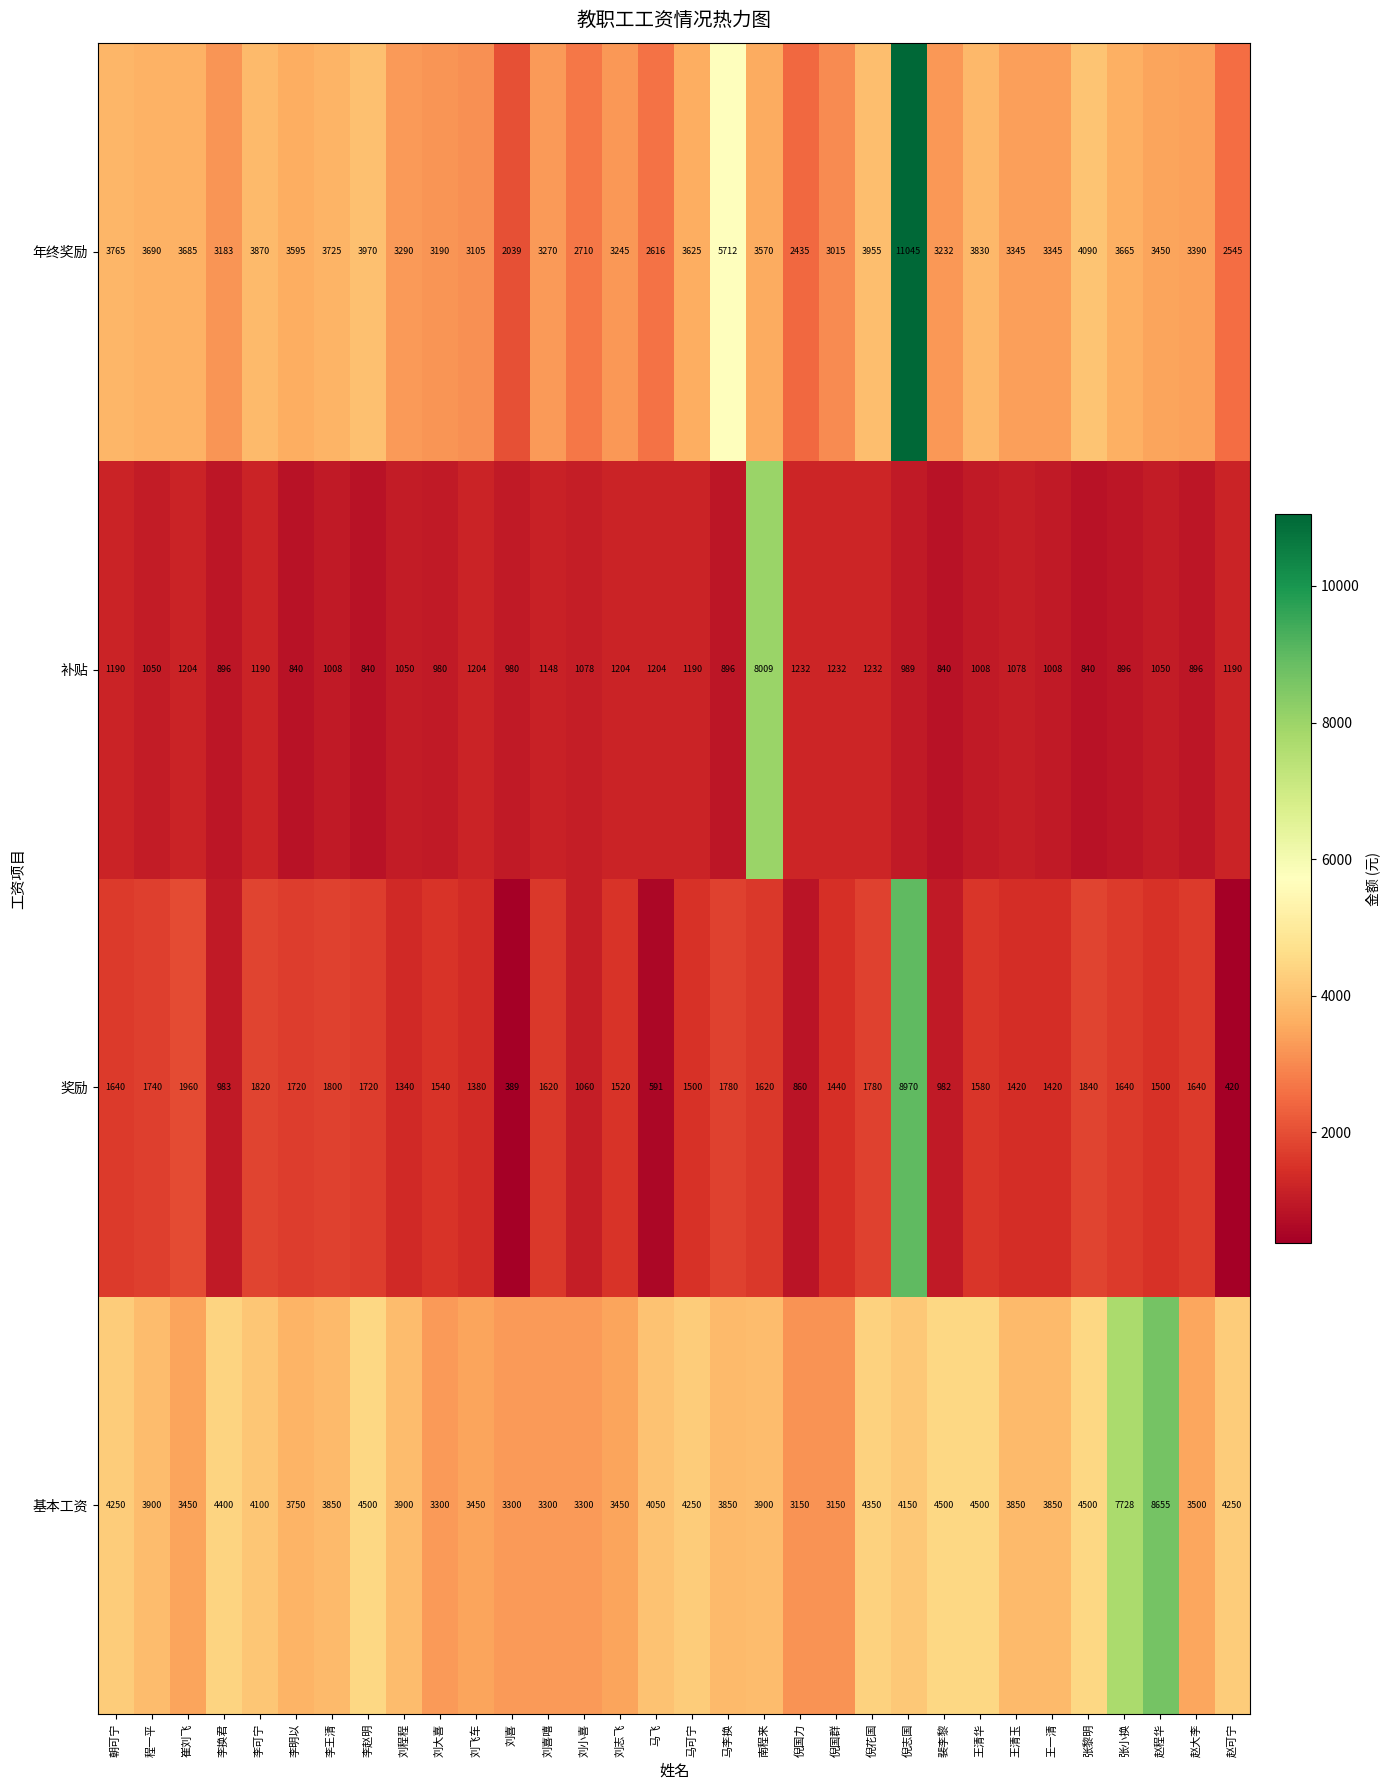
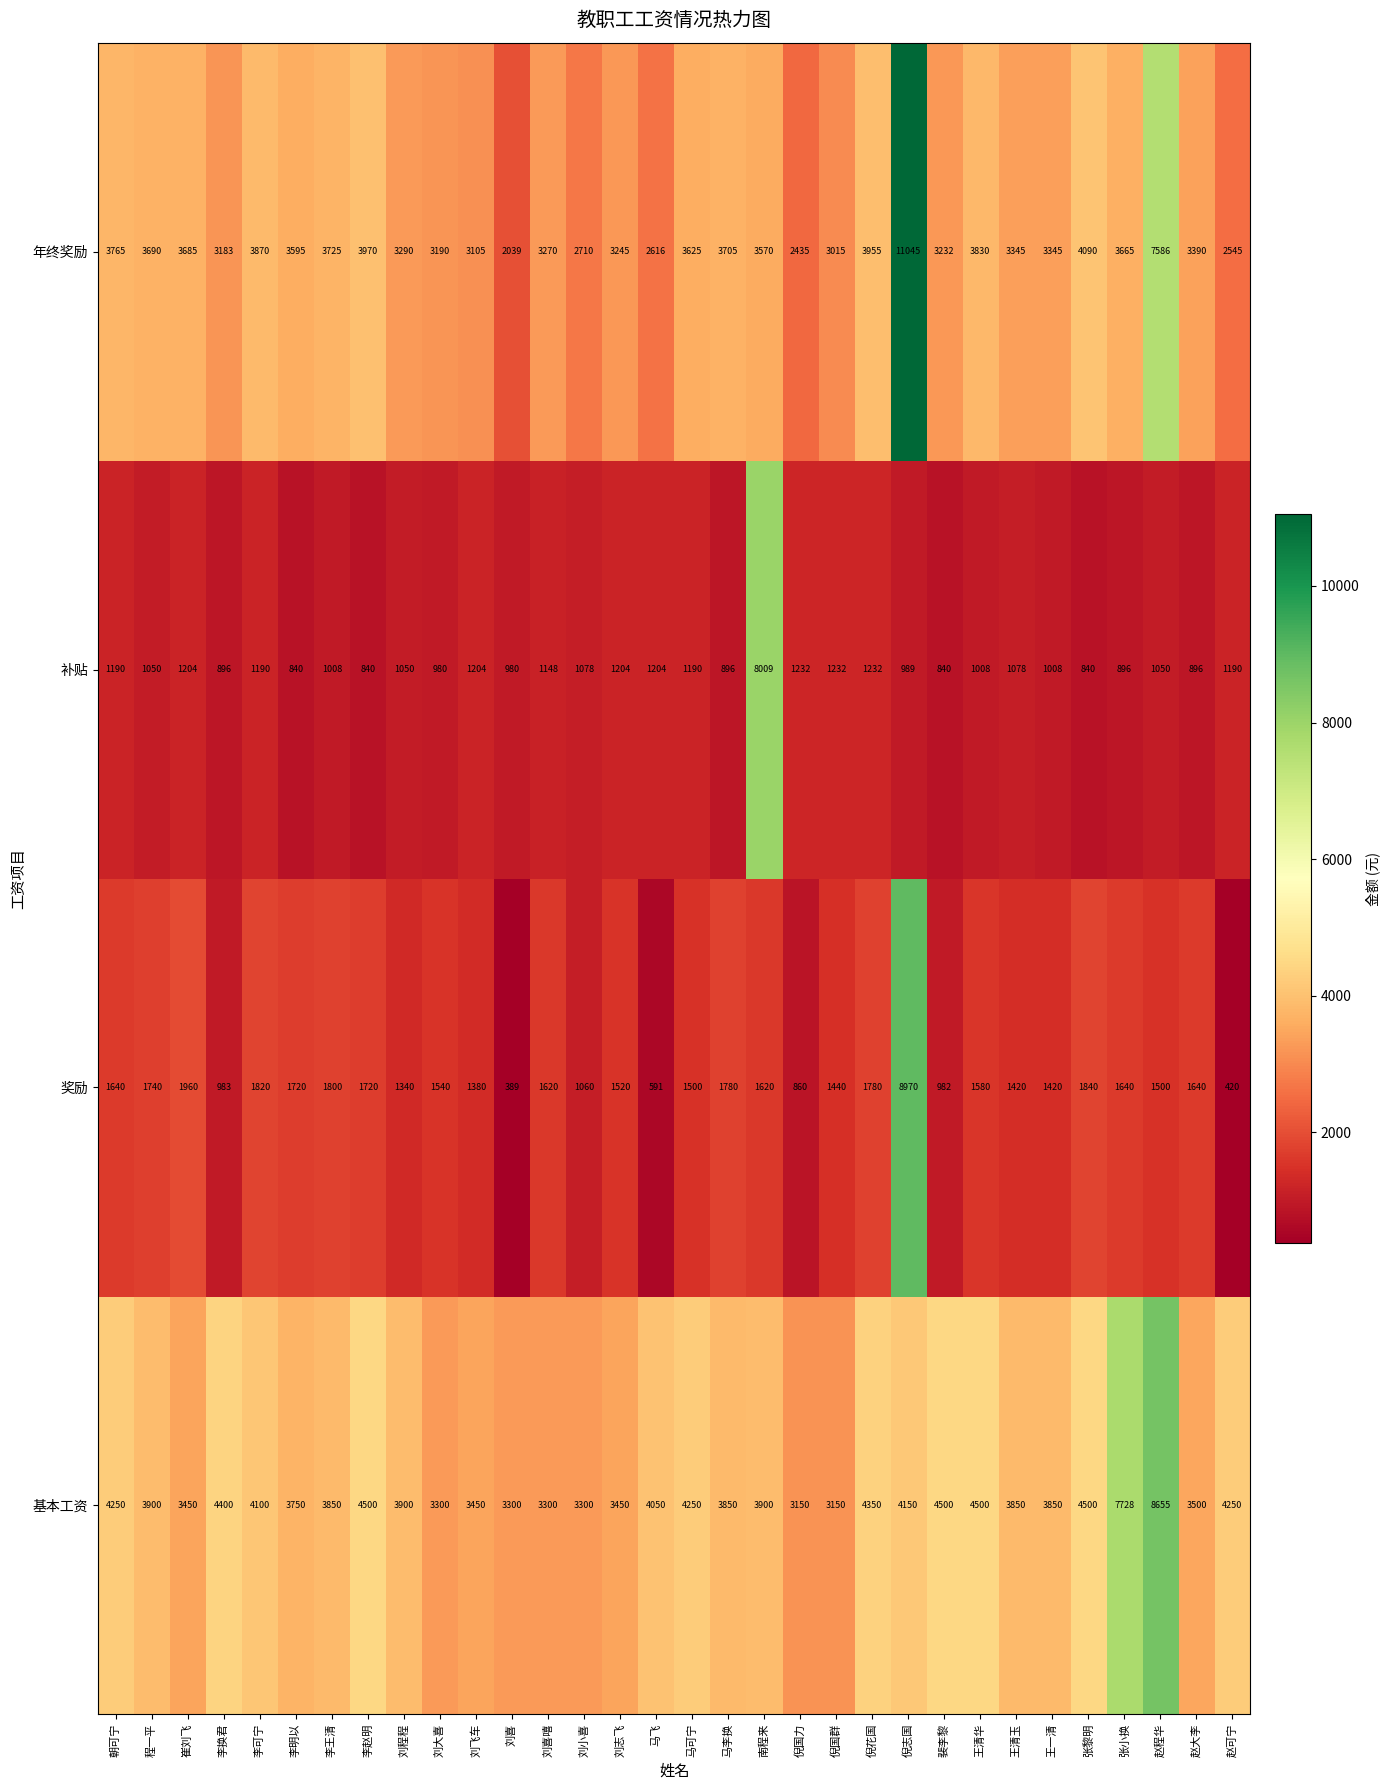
  {
    "年终奖励": {
      "朝可宁": 3765,
      "程一平": 3690,
      "崔刘飞": 3685,
      "李换君": 3183,
      "李可宁": 3870,
      "李明以": 3595,
      "李王清": 3725,
      "李赵明": 3970,
      "刘程程": 3290,
      "刘大喜": 3190,
      "刘飞车": 3105,
      "刘喜": 2039,
      "刘喜嘻": 3270,
      "刘小喜": 2710,
      "刘志飞": 3245,
      "马飞": 2616,
      "马可宁": 3625,
-     "马李换": 5712,
+     "马李换": 3705,
      "南程来": 3570,
      "倪国力": 2435,
      "倪国群": 3015,
      "倪花国": 3955,
      "倪志国": 11045,
      "裴李黎": 3232,
      "王清华": 3830,
      "王清玉": 3345,
      "王一清": 3345,
      "张黎明": 4090,
      "张小换": 3665,
-     "赵程华": 3450,
+     "赵程华": 7586,
      "赵大李": 3390,
      "赵可宁": 2545
    },
    "补贴": {
      "朝可宁": 1190,
      "程一平": 1050,
      "崔刘飞": 1204,
      "李换君": 896,
      "李可宁": 1190,
      "李明以": 840,
      "李王清": 1008,
      "李赵明": 840,
      "刘程程": 1050,
      "刘大喜": 980,
      "刘飞车": 1204,
      "刘喜": 980,
      "刘喜嘻": 1148,
      "刘小喜": 1078,
      "刘志飞": 1204,
      "马飞": 1204,
      "马可宁": 1190,
      "马李换": 896,
      "南程来": 8009,
      "倪国力": 1232,
      "倪国群": 1232,
      "倪花国": 1232,
      "倪志国": 989,
      "裴李黎": 840,
      "王清华": 1008,
      "王清玉": 1078,
      "王一清": 1008,
      "张黎明": 840,
      "张小换": 896,
      "赵程华": 1050,
      "赵大李": 896,
      "赵可宁": 1190
    },
    "奖励": {
      "朝可宁": 1640,
      "程一平": 1740,
      "崔刘飞": 1960,
      "李换君": 983,
      "李可宁": 1820,
      "李明以": 1720,
      "李王清": 1800,
      "李赵明": 1720,
      "刘程程": 1340,
      "刘大喜": 1540,
      "刘飞车": 1380,
      "刘喜": 389,
      "刘喜嘻": 1620,
      "刘小喜": 1060,
      "刘志飞": 1520,
      "马飞": 591,
      "马可宁": 1500,
      "马李换": 1780,
      "南程来": 1620,
      "倪国力": 860,
      "倪国群": 1440,
      "倪花国": 1780,
      "倪志国": 8970,
      "裴李黎": 982,
      "王清华": 1580,
      "王清玉": 1420,
      "王一清": 1420,
      "张黎明": 1840,
      "张小换": 1640,
      "赵程华": 1500,
      "赵大李": 1640,
      "赵可宁": 420
    },
    "基本工资": {
      "朝可宁": 4250,
      "程一平": 3900,
      "崔刘飞": 3450,
      "李换君": 4400,
      "李可宁": 4100,
      "李明以": 3750,
      "李王清": 3850,
      "李赵明": 4500,
      "刘程程": 3900,
      "刘大喜": 3300,
      "刘飞车": 3450,
      "刘喜": 3300,
      "刘喜嘻": 3300,
      "刘小喜": 3300,
      "刘志飞": 3450,
      "马飞": 4050,
      "马可宁": 4250,
      "马李换": 3850,
      "南程来": 3900,
      "倪国力": 3150,
      "倪国群": 3150,
      "倪花国": 4350,
      "倪志国": 4150,
      "裴李黎": 4500,
      "王清华": 4500,
      "王清玉": 3850,
      "王一清": 3850,
      "张黎明": 4500,
      "张小换": 7728,
      "赵程华": 8655,
      "赵大李": 3500,
      "赵可宁": 4250
    }
  }
